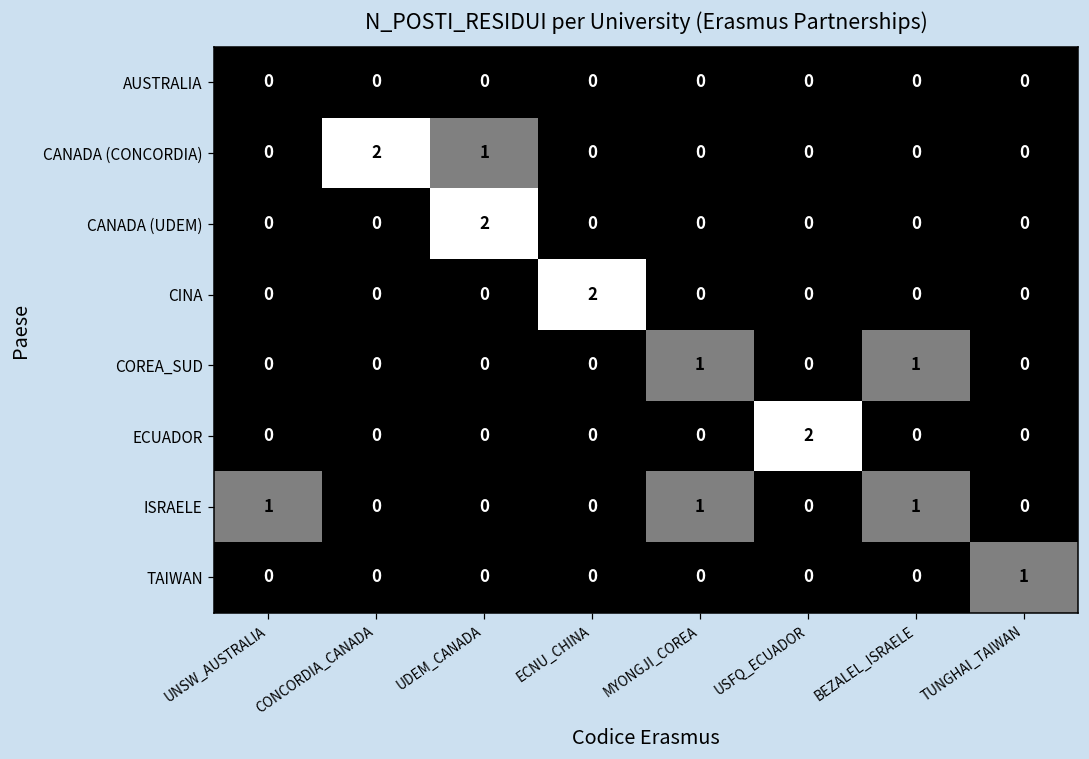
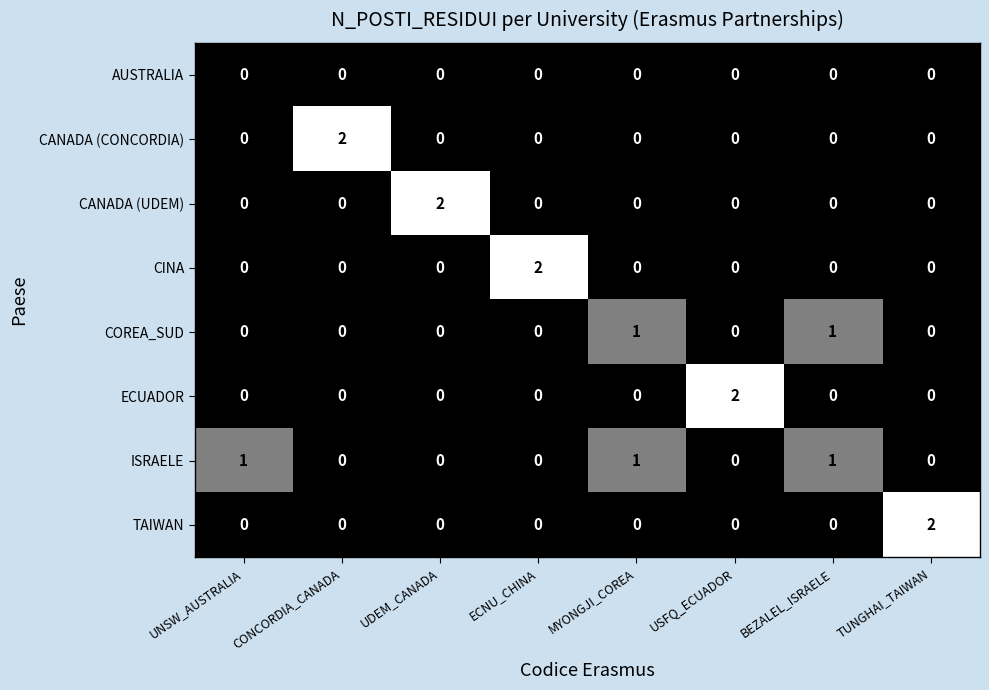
  {
    "AUSTRALIA": {
      "UNSW_AUSTRALIA": 0,
      "CONCORDIA_CANADA": 0,
      "UDEM_CANADA": 0,
      "ECNU_CHINA": 0,
      "MYONGJI_COREA": 0,
      "USFQ_ECUADOR": 0,
      "BEZALEL_ISRAELE": 0,
      "TUNGHAI_TAIWAN": 0
    },
    "CANADA (CONCORDIA)": {
      "UNSW_AUSTRALIA": 0,
      "CONCORDIA_CANADA": 2,
-     "UDEM_CANADA": 1,
+     "UDEM_CANADA": 0,
      "ECNU_CHINA": 0,
      "MYONGJI_COREA": 0,
      "USFQ_ECUADOR": 0,
      "BEZALEL_ISRAELE": 0,
      "TUNGHAI_TAIWAN": 0
    },
    "CANADA (UDEM)": {
      "UNSW_AUSTRALIA": 0,
      "CONCORDIA_CANADA": 0,
      "UDEM_CANADA": 2,
      "ECNU_CHINA": 0,
      "MYONGJI_COREA": 0,
      "USFQ_ECUADOR": 0,
      "BEZALEL_ISRAELE": 0,
      "TUNGHAI_TAIWAN": 0
    },
    "CINA": {
      "UNSW_AUSTRALIA": 0,
      "CONCORDIA_CANADA": 0,
      "UDEM_CANADA": 0,
      "ECNU_CHINA": 2,
      "MYONGJI_COREA": 0,
      "USFQ_ECUADOR": 0,
      "BEZALEL_ISRAELE": 0,
      "TUNGHAI_TAIWAN": 0
    },
    "COREA_SUD": {
      "UNSW_AUSTRALIA": 0,
      "CONCORDIA_CANADA": 0,
      "UDEM_CANADA": 0,
      "ECNU_CHINA": 0,
      "MYONGJI_COREA": 1,
      "USFQ_ECUADOR": 0,
      "BEZALEL_ISRAELE": 1,
      "TUNGHAI_TAIWAN": 0
    },
    "ECUADOR": {
      "UNSW_AUSTRALIA": 0,
      "CONCORDIA_CANADA": 0,
      "UDEM_CANADA": 0,
      "ECNU_CHINA": 0,
      "MYONGJI_COREA": 0,
      "USFQ_ECUADOR": 2,
      "BEZALEL_ISRAELE": 0,
      "TUNGHAI_TAIWAN": 0
    },
    "ISRAELE": {
      "UNSW_AUSTRALIA": 1,
      "CONCORDIA_CANADA": 0,
      "UDEM_CANADA": 0,
      "ECNU_CHINA": 0,
      "MYONGJI_COREA": 1,
      "USFQ_ECUADOR": 0,
      "BEZALEL_ISRAELE": 1,
      "TUNGHAI_TAIWAN": 0
    },
    "TAIWAN": {
      "UNSW_AUSTRALIA": 0,
      "CONCORDIA_CANADA": 0,
      "UDEM_CANADA": 0,
      "ECNU_CHINA": 0,
      "MYONGJI_COREA": 0,
      "USFQ_ECUADOR": 0,
      "BEZALEL_ISRAELE": 0,
-     "TUNGHAI_TAIWAN": 1
+     "TUNGHAI_TAIWAN": 2
    }
  }
